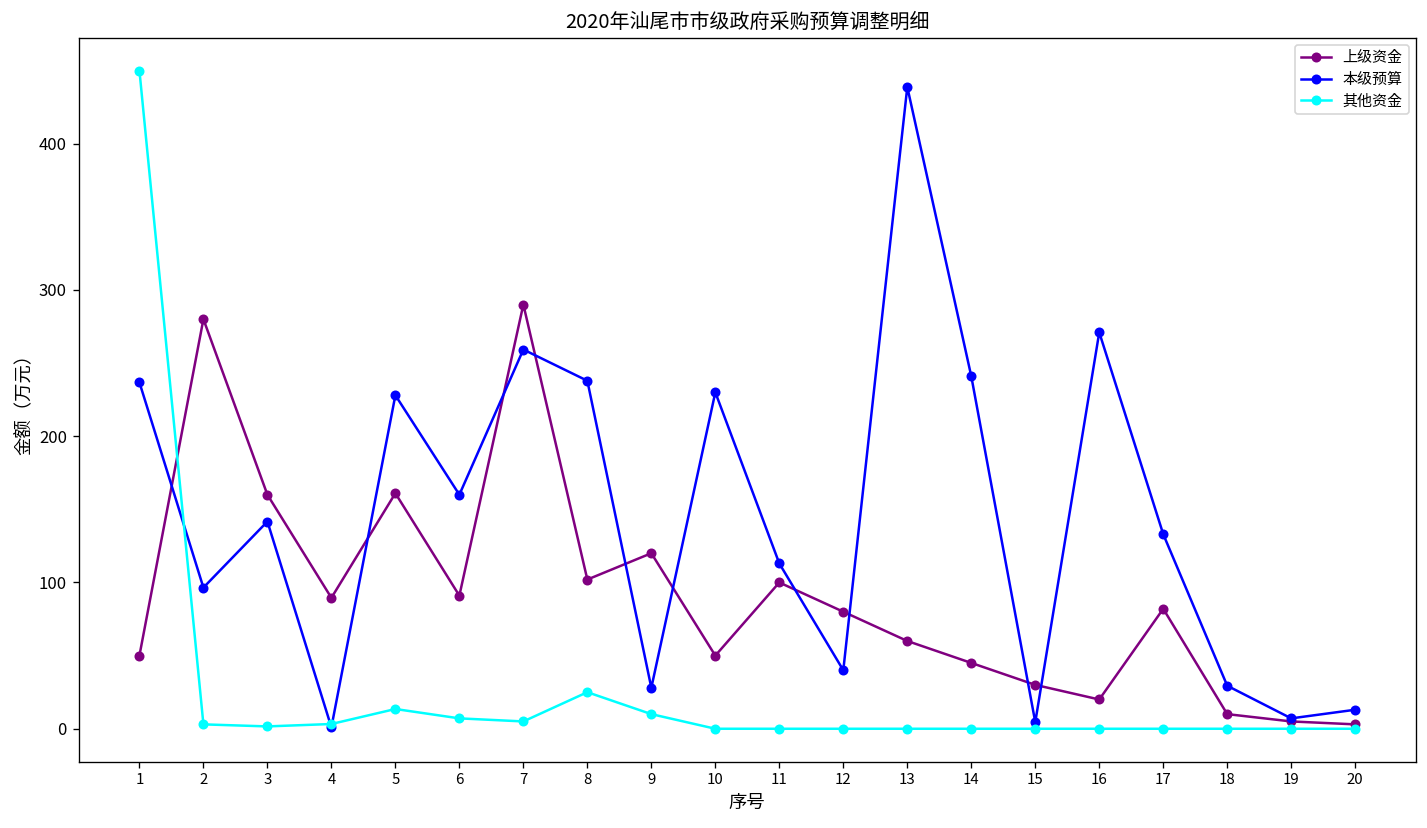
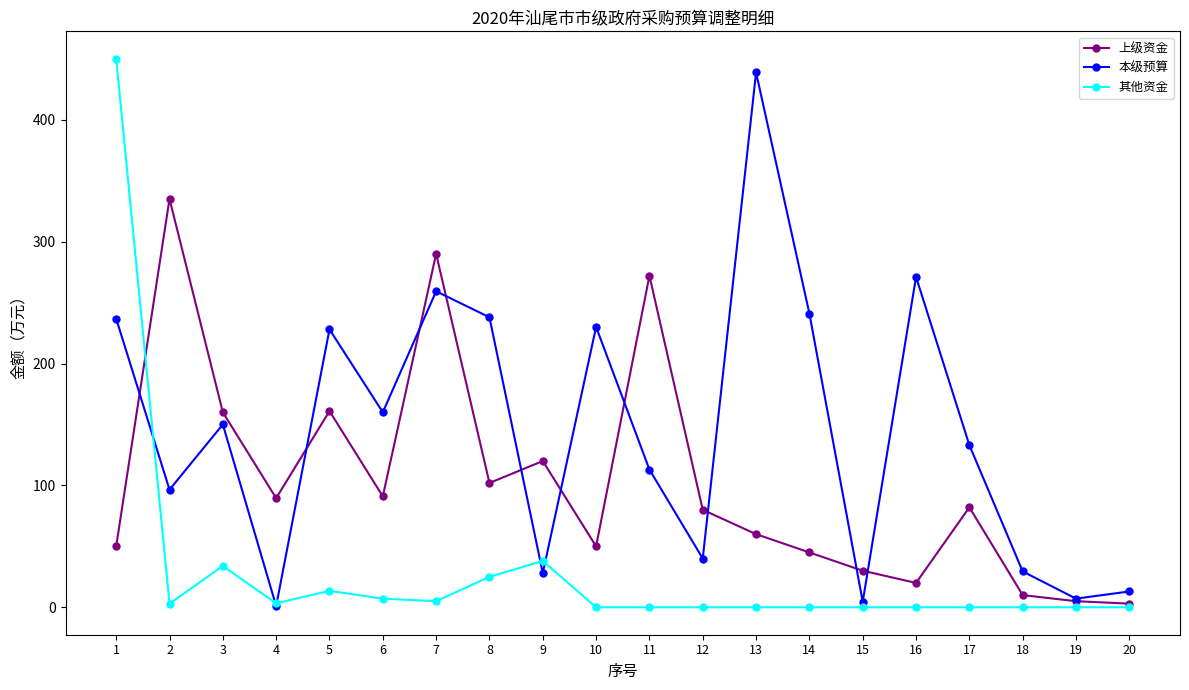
  {
    "上级资金": {
      "1": 50,
-     "2": 280,
+     "2": 335,
      "3": 160,
      "4": 90,
      "5": 161,
      "6": 91,
      "7": 290,
      "8": 102,
      "9": 120,
      "10": 50,
-     "11": 100,
+     "11": 272,
      "12": 80,
      "13": 60,
      "14": 45,
      "15": 30,
      "16": 20,
      "17": 82,
      "18": 10,
      "19": 5,
      "20": 3
    },
    "本级预算": {
      "1": 237,
      "2": 96,
-     "3": 142,
+     "3": 150,
      "4": 1,
      "5": 228,
      "6": 160,
      "7": 259,
      "8": 238,
      "9": 28,
      "10": 230,
      "11": 113,
      "12": 40,
      "13": 439,
      "14": 241,
      "15": 5,
      "16": 271,
      "17": 133,
      "18": 29,
      "19": 7,
      "20": 13
    },
    "其他资金": {
      "1": 450,
      "2": 3,
-     "3": 2,
+     "3": 34,
      "4": 3,
      "5": 14,
      "6": 7,
      "7": 5,
      "8": 25,
-     "9": 10,
+     "9": 38,
      "10": 0,
      "11": 0,
      "12": 0,
      "13": 0,
      "14": 0,
      "15": 0,
      "16": 0,
      "17": 0,
      "18": 0,
      "19": 0,
      "20": 0
    }
  }
